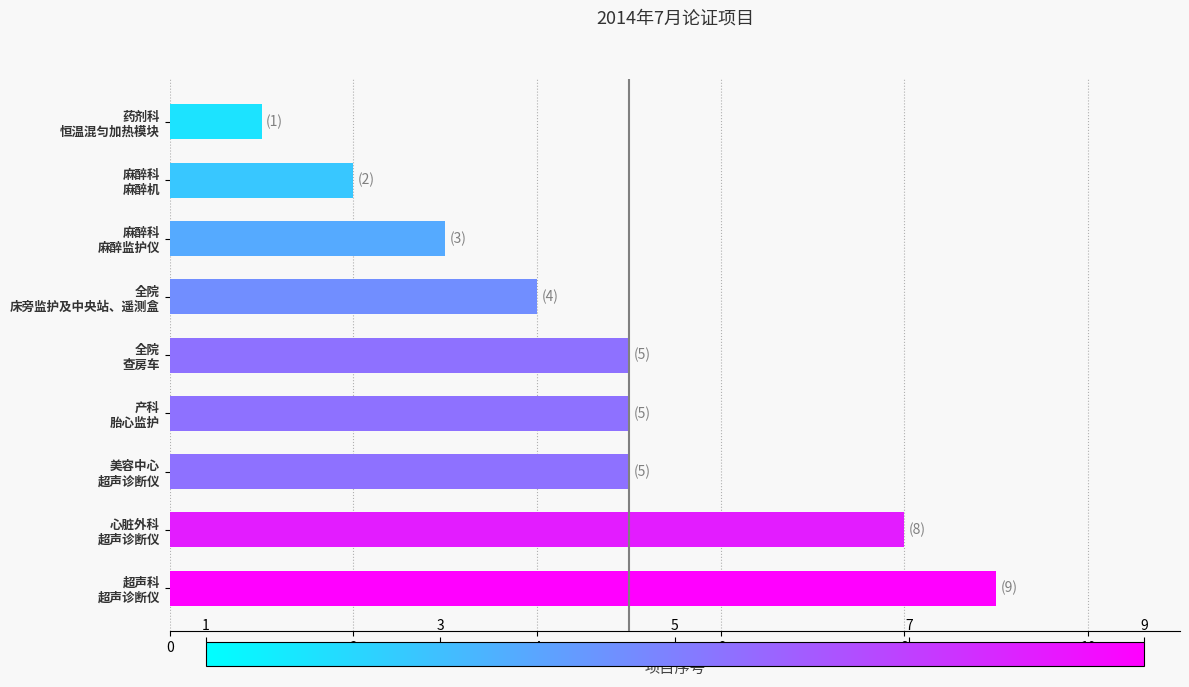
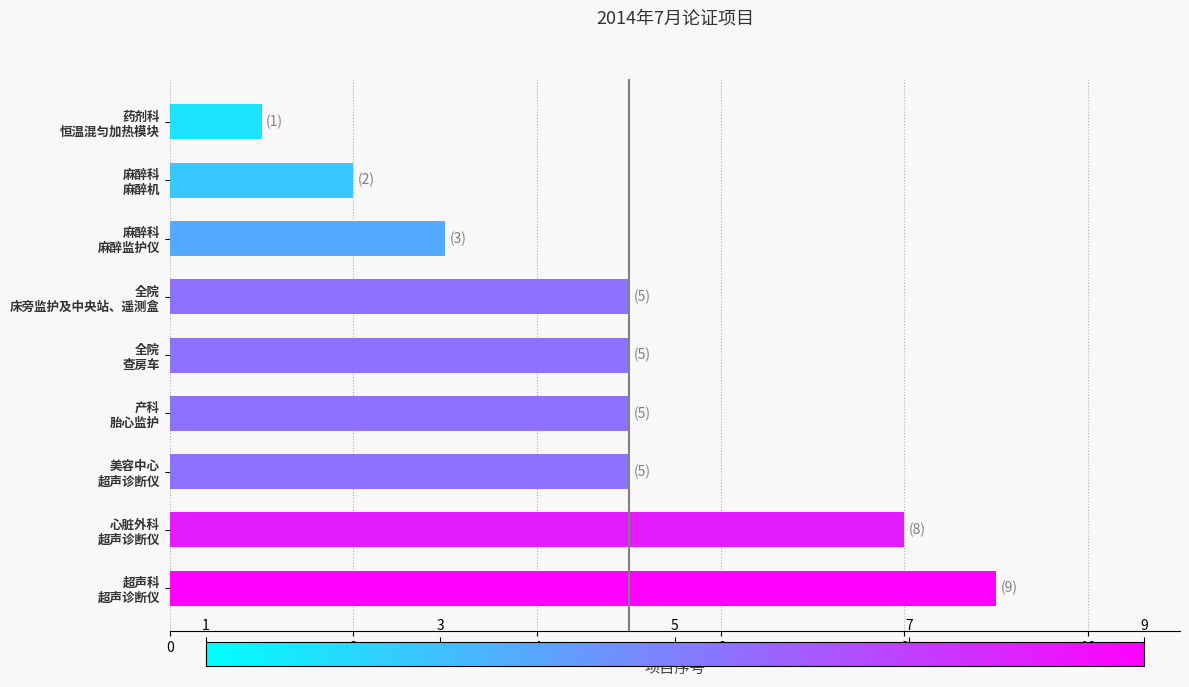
  {
    "药剂科 恒温混匀加热模块": "(1)",
    "麻醉科 麻醉机": "(2)",
    "麻醉科 麻醉监护仪": "(3)",
-   "全院 床旁监护及中央站、遥测盒": "(4)",
+   "全院 床旁监护及中央站、遥测盒": "(5)",
    "全院 查房车": "(5)",
    "产科 胎心监护": "(5)",
    "美容中心 超声诊断仪": "(5)",
    "心脏外科 超声诊断仪": "(8)",
    "超声科 超声诊断仪": "(9)"
  }
